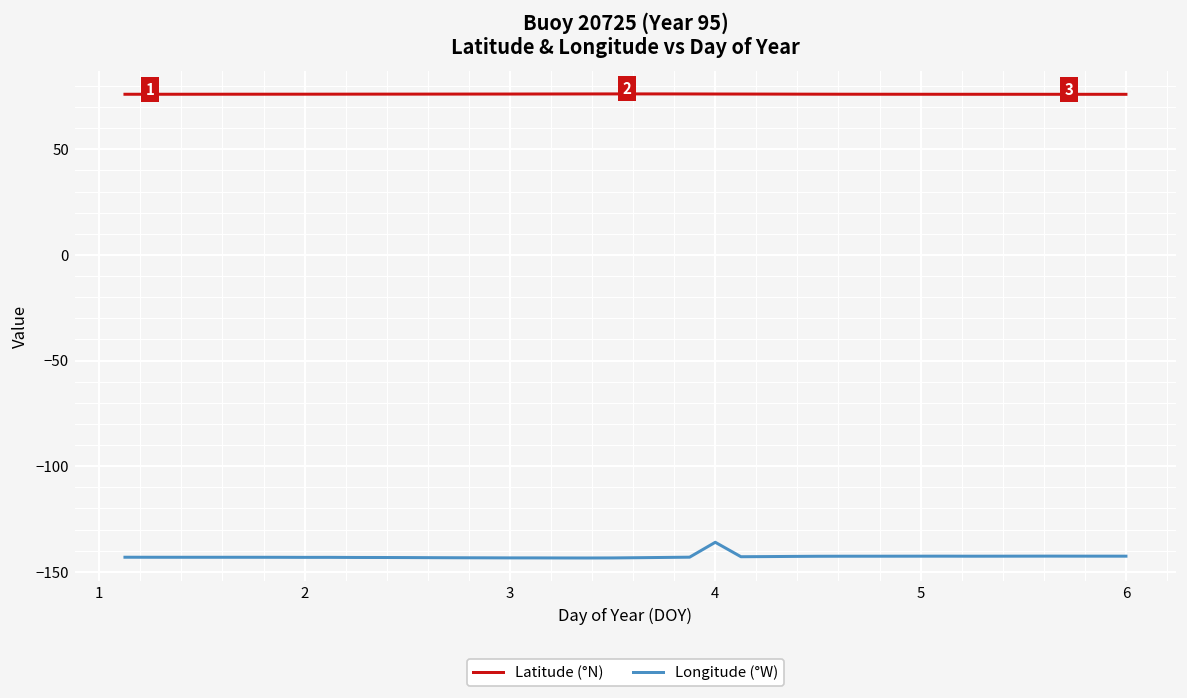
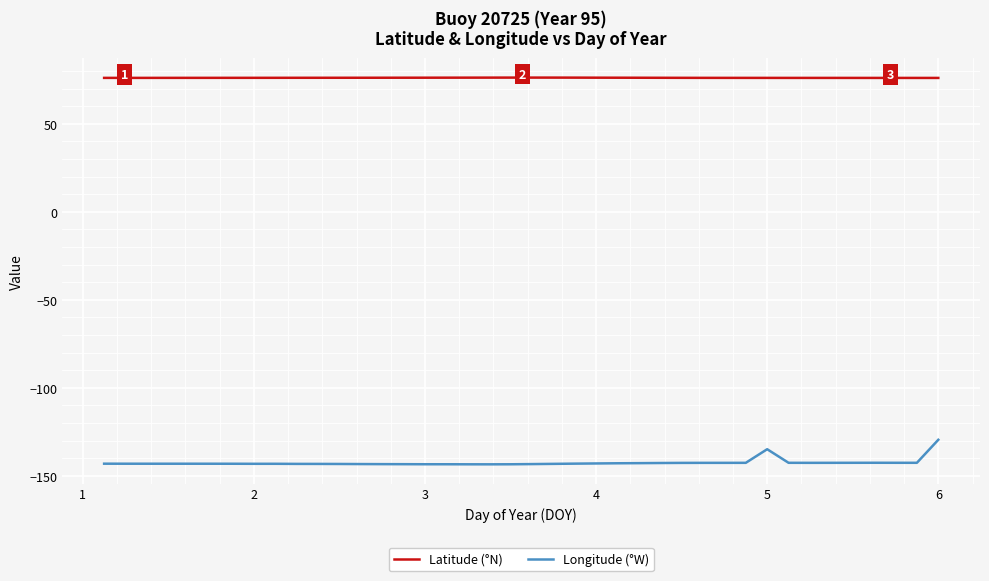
  {
    "Latitude (°N)": {
      "2": 76,
      "3": 76,
      "4": 76,
      "5": 76,
      "6": 76
    },
    "Longitude (°W)": {
      "2": -143,
      "3": -143,
-     "4": -136,
-     "5": -143,
-     "6": -143
+     "4": -143,
+     "5": -135,
+     "6": -130
    }
  }
